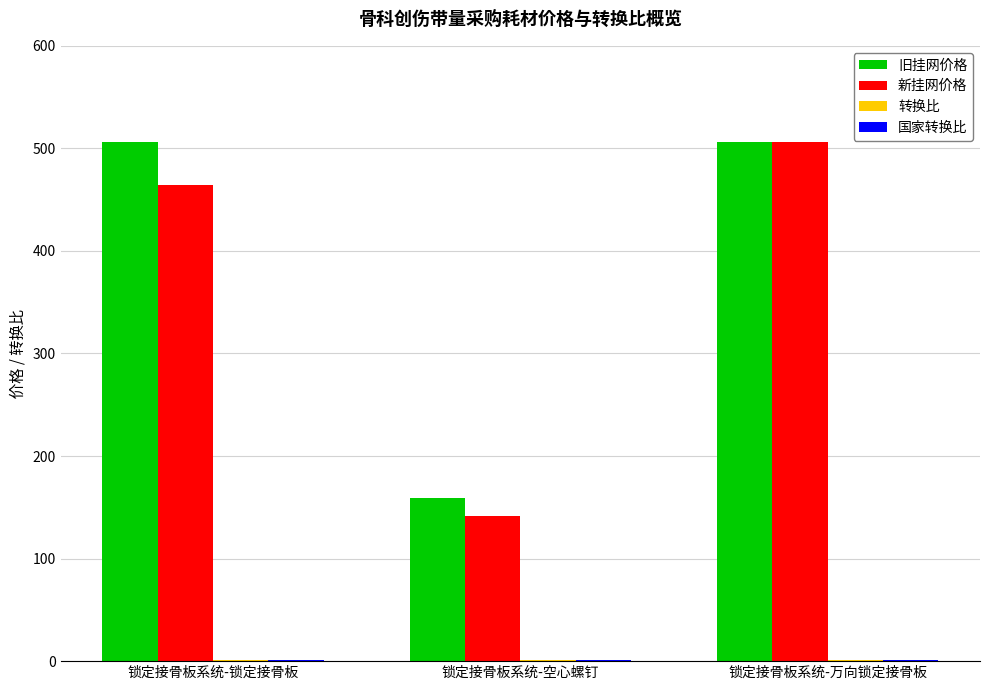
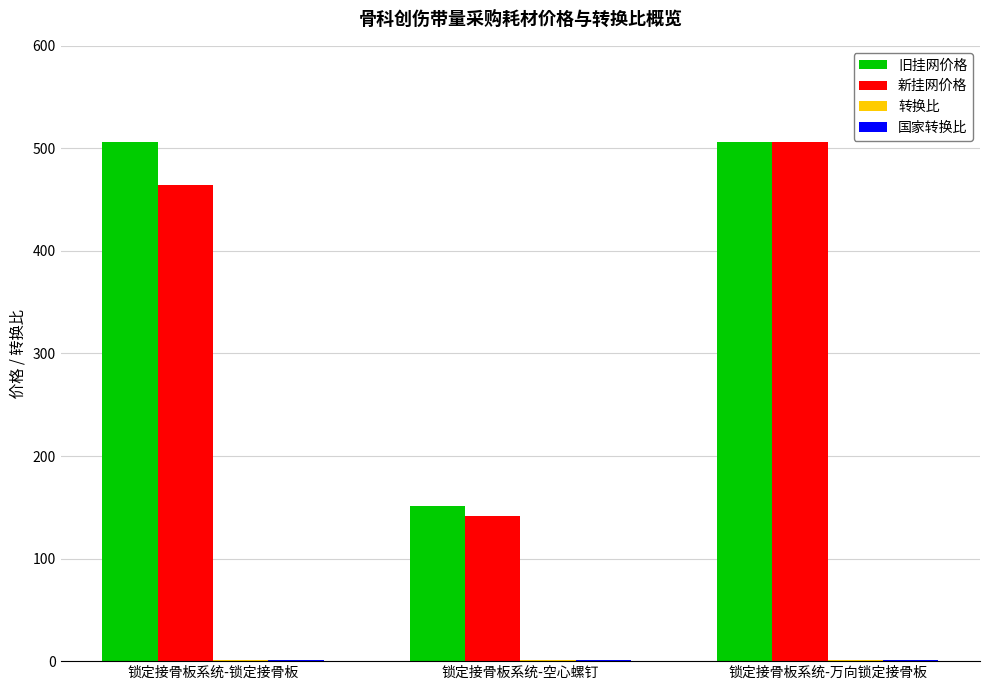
  {
    "旧挂网价格": {
      "锁定接骨板系统-锁定接骨板": 506,
-     "锁定接骨板系统-空心螺钉": 159,
+     "锁定接骨板系统-空心螺钉": 151,
      "锁定接骨板系统-万向锁定接骨板": 506
    },
    "新挂网价格": {
      "锁定接骨板系统-锁定接骨板": 464,
      "锁定接骨板系统-空心螺钉": 142,
      "锁定接骨板系统-万向锁定接骨板": 506
    }
  }
